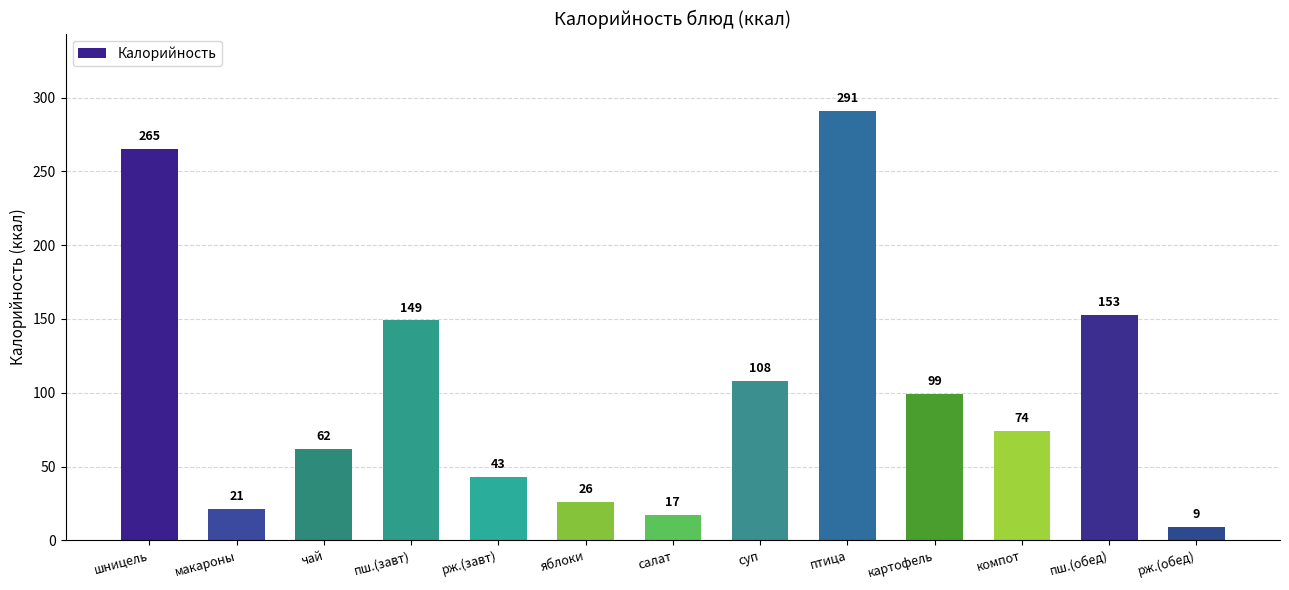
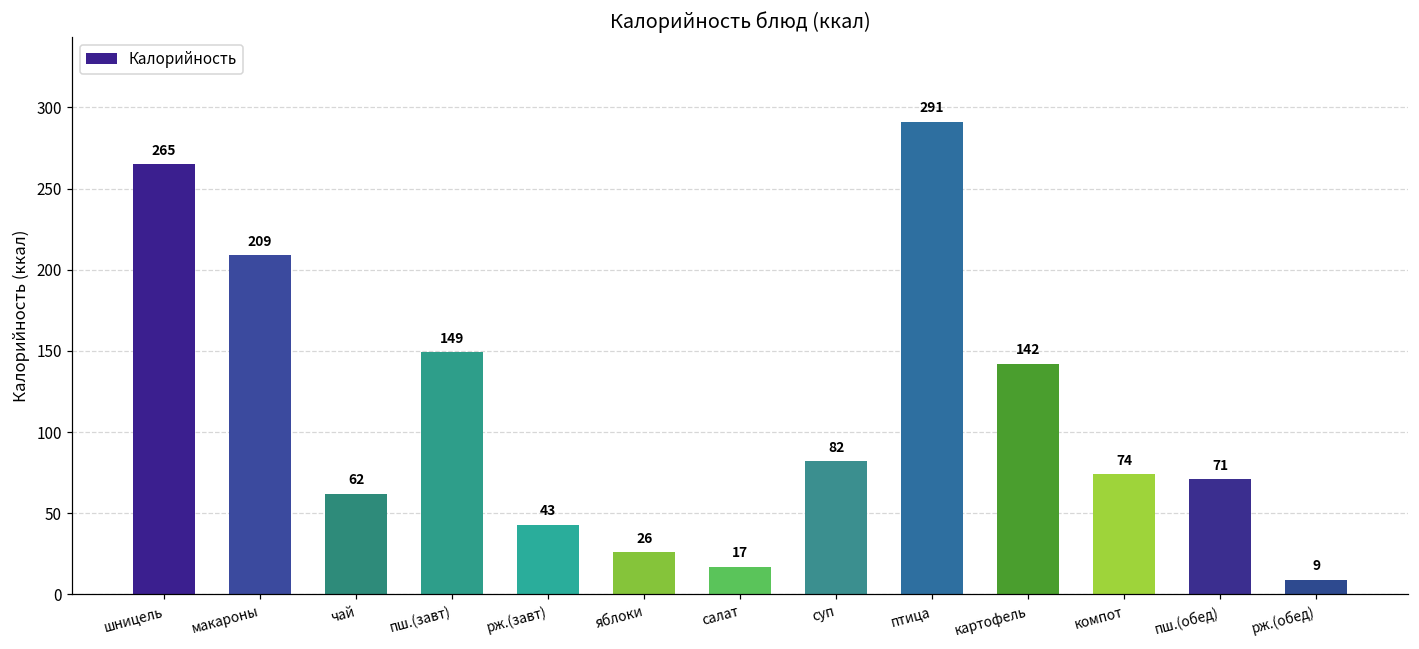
  {
    "шницель": 265,
-   "макароны": 21,
+   "макароны": 209,
    "чай": 62,
    "пш.(завт)": 149,
    "рж.(завт)": 43,
    "яблоки": 26,
    "салат": 17,
-   "суп": 108,
+   "суп": 82,
    "птица": 291,
-   "картофель": 99,
+   "картофель": 142,
    "компот": 74,
-   "пш.(обед)": 153,
+   "пш.(обед)": 71,
    "рж.(обед)": 9
  }
